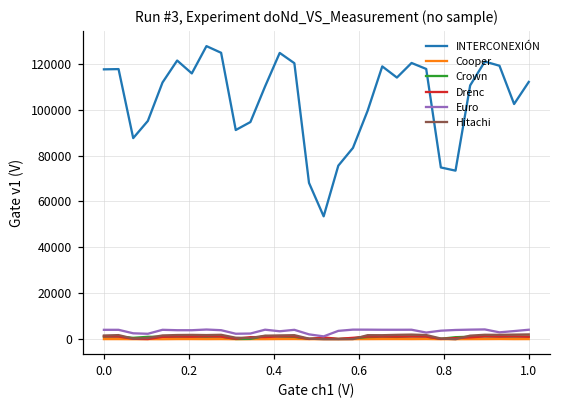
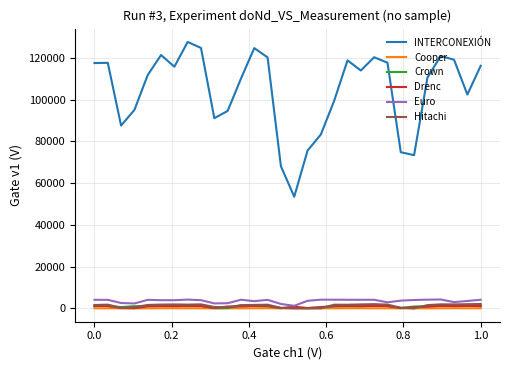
  {
    "INTERCONEXIÓN": {
      "0.0": 118000,
-     "1.0": 112000
+     "1.0": 116000
    },
    "Euro": {
      "0.0": 4000,
      "1.0": 4000
    }
  }
